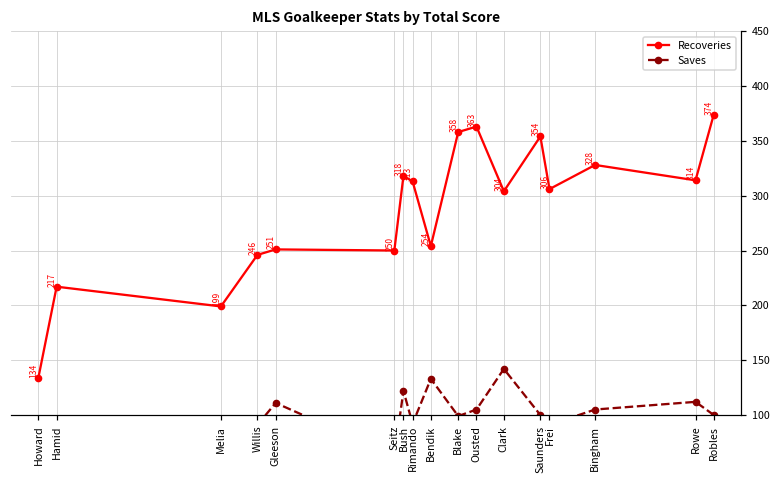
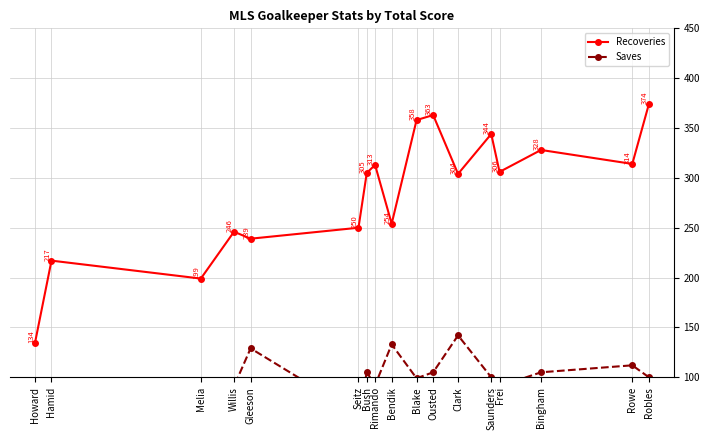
  {
    "Recoveries": {
      "Howard": 134,
      "Hamid": 217,
      "Melia": 199,
      "Willis": 246,
-     "Gleeson": 251,
+     "Gleeson": 239,
      "Seitz": 250,
-     "Bush": 318,
+     "Bush": 305,
      "Bendik": 254,
      "Blake": 358,
      "Ousted": 363,
      "Clark": 304,
-     "Saunders": 354,
+     "Saunders": 344,
      "Frei": 306,
      "Bingham": 328,
      "Rowe": 314,
      "Robles": 374
    },
    "Saves": {
-     "Gleeson": 110,
-     "Bush": 120,
+     "Gleeson": 130,
+     "Bush": 110,
      "Bendik": 130,
      "Blake": 100,
      "Ousted": 110,
      "Clark": 140,
      "Saunders": 100,
      "Bingham": 110,
      "Rowe": 110,
      "Robles": 100
    }
  }
